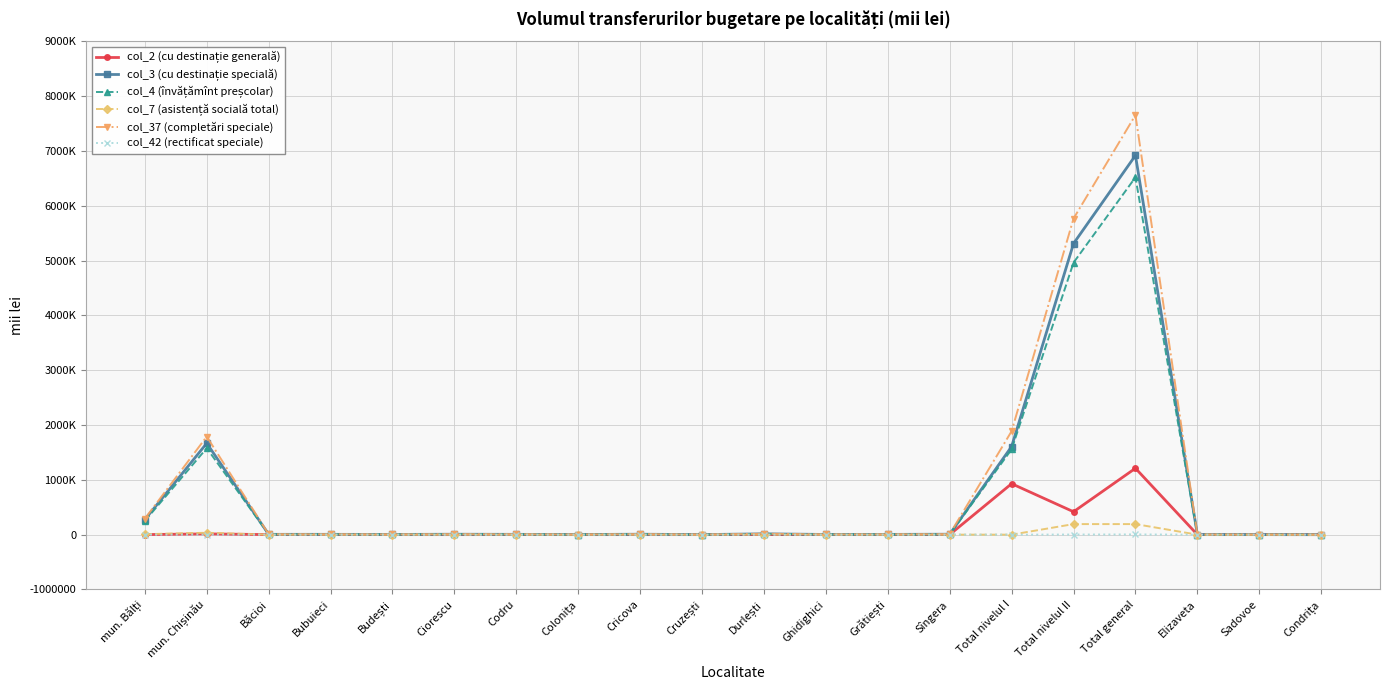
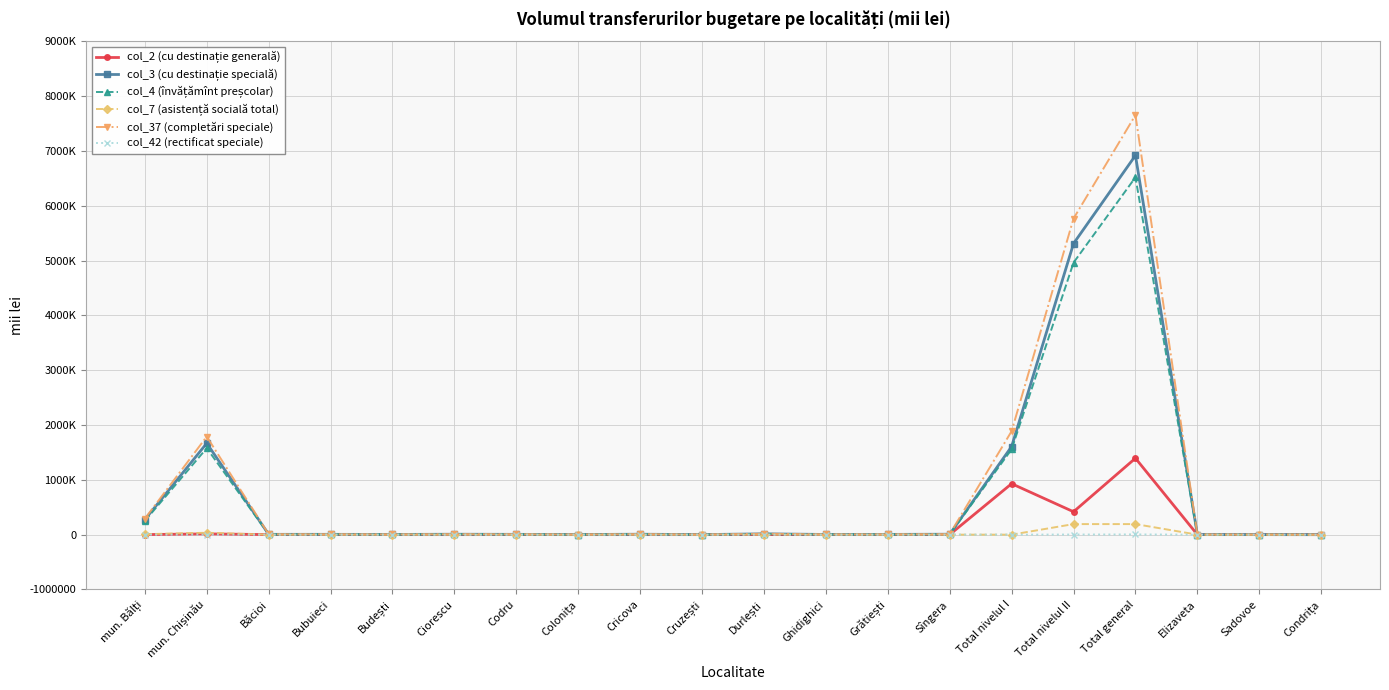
  {
    "col_2 (cu destinație generală)": {
      "Total nivelul I": 900000,
      "Total nivelul II": 400000,
-     "Total general": 1200000
+     "Total general": 1400000
    },
    "col_42 (rectificat speciale)": {
      "Total nivelul II": 0,
      "Total general": 0
    }
  }
